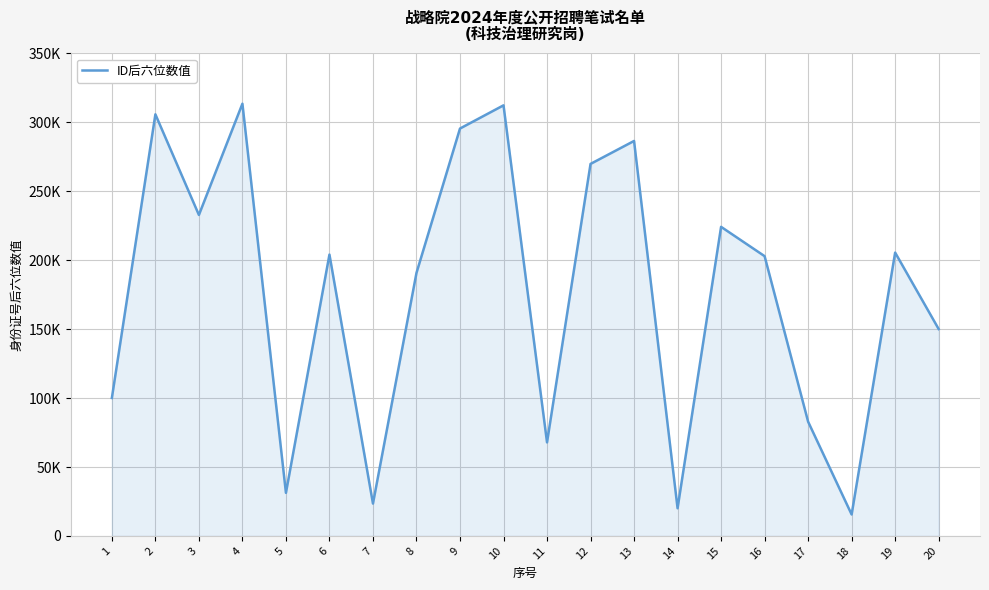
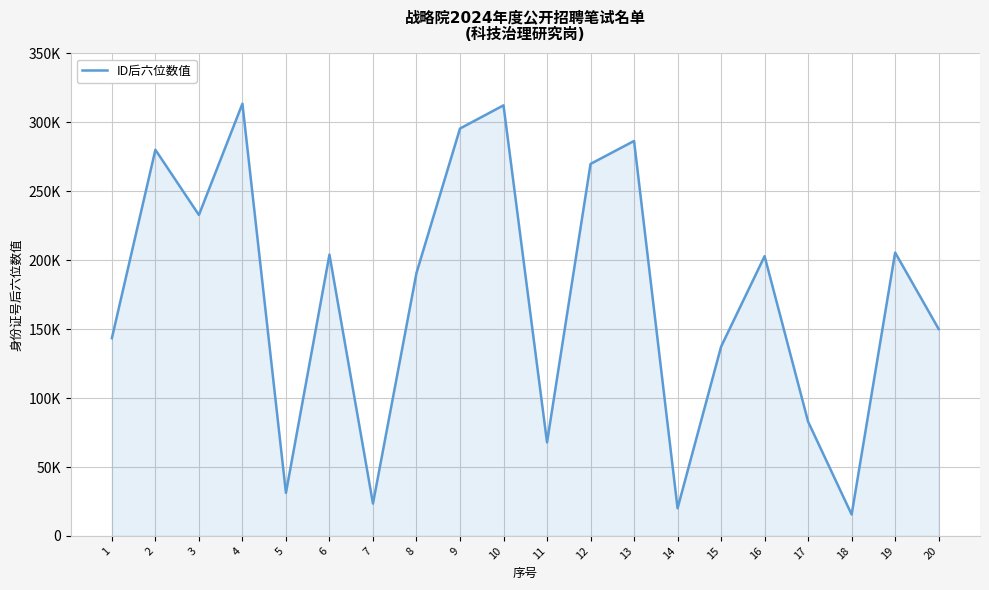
  {
-   "1": 100000,
-   "2": 306000,
+   "1": 143000,
+   "2": 280000,
    "3": 233000,
    "4": 313000,
    "5": 31000,
    "6": 204000,
    "7": 23000,
    "8": 191000,
    "9": 295000,
    "10": 312000,
    "11": 68000,
    "12": 270000,
    "13": 286000,
    "14": 20000,
-   "15": 224000,
+   "15": 137000,
    "16": 203000,
    "17": 83000,
    "18": 16000,
    "19": 205000,
    "20": 150000
  }
